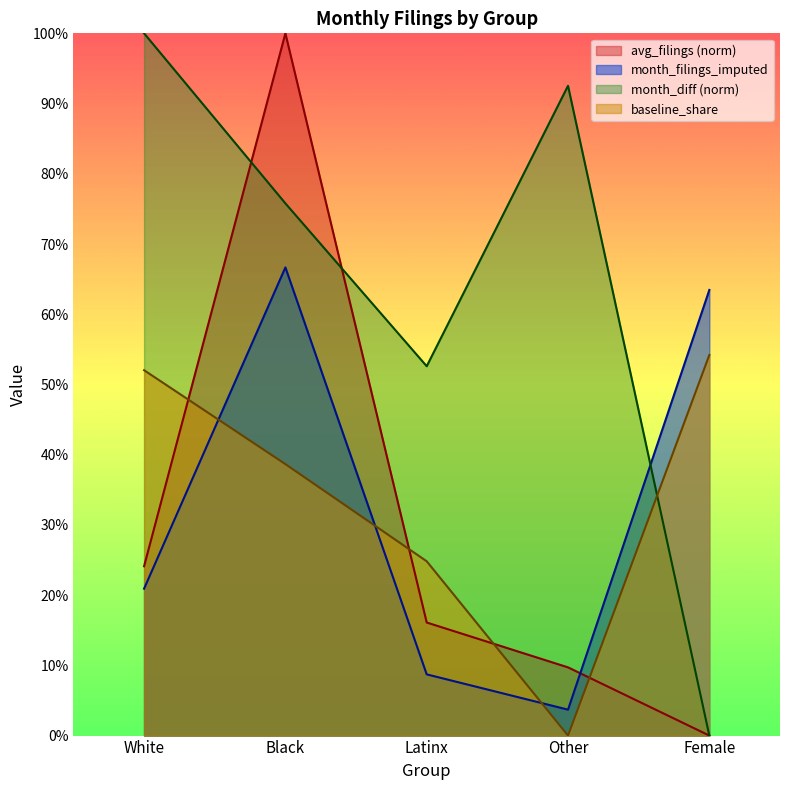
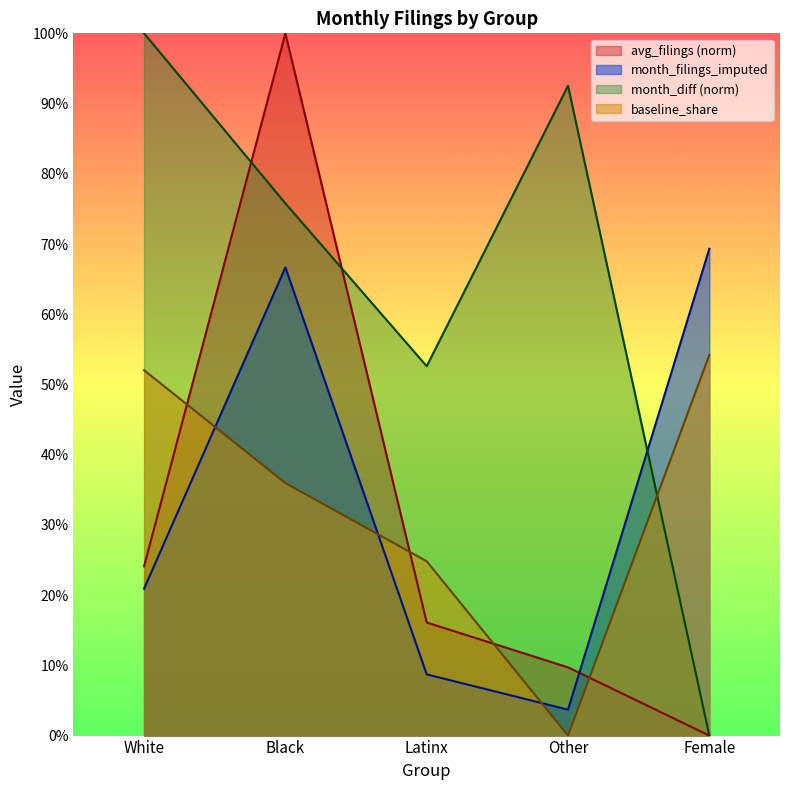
  {
    "avg_filings (norm)": {
      "White": "24%",
      "Black": "100%",
      "Latinx": "16%",
      "Other": "10%"
    },
    "month_filings_imputed": {
      "White": "21%",
      "Black": "67%",
      "Latinx": "9%",
      "Other": "4%",
-     "Female": "63%"
+     "Female": "69%"
    },
    "month_diff (norm)": {
      "White": "100%",
      "Black": "76%",
      "Latinx": "53%",
      "Other": "93%"
    },
    "baseline_share": {
      "White": "52%",
-     "Black": "39%",
+     "Black": "36%",
      "Latinx": "25%",
      "Other": "0%",
      "Female": "54%"
    }
  }
